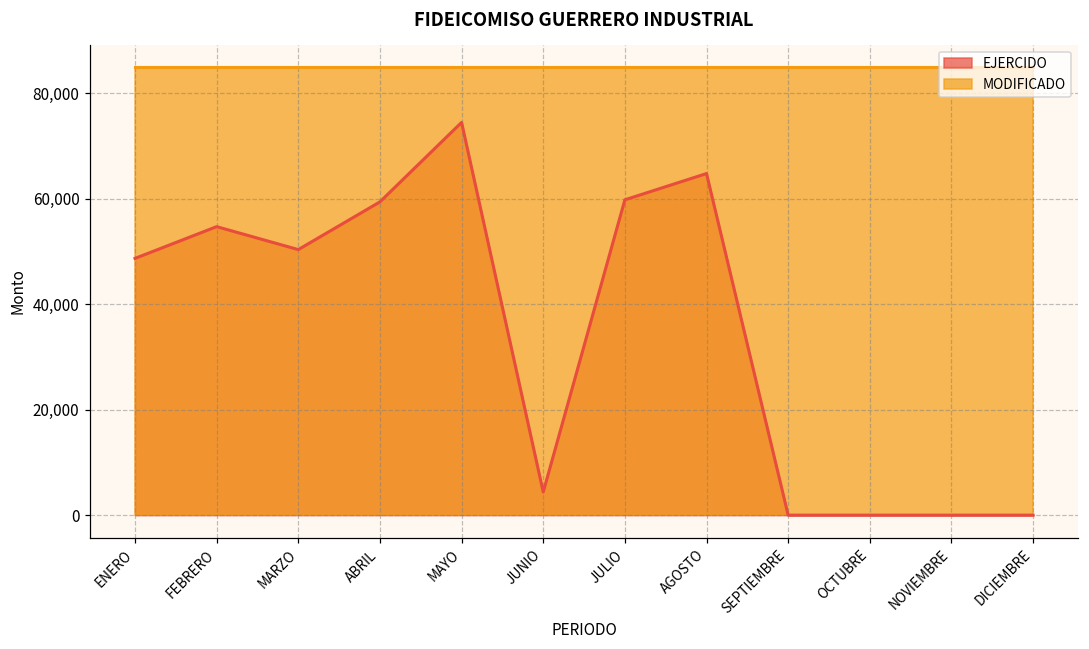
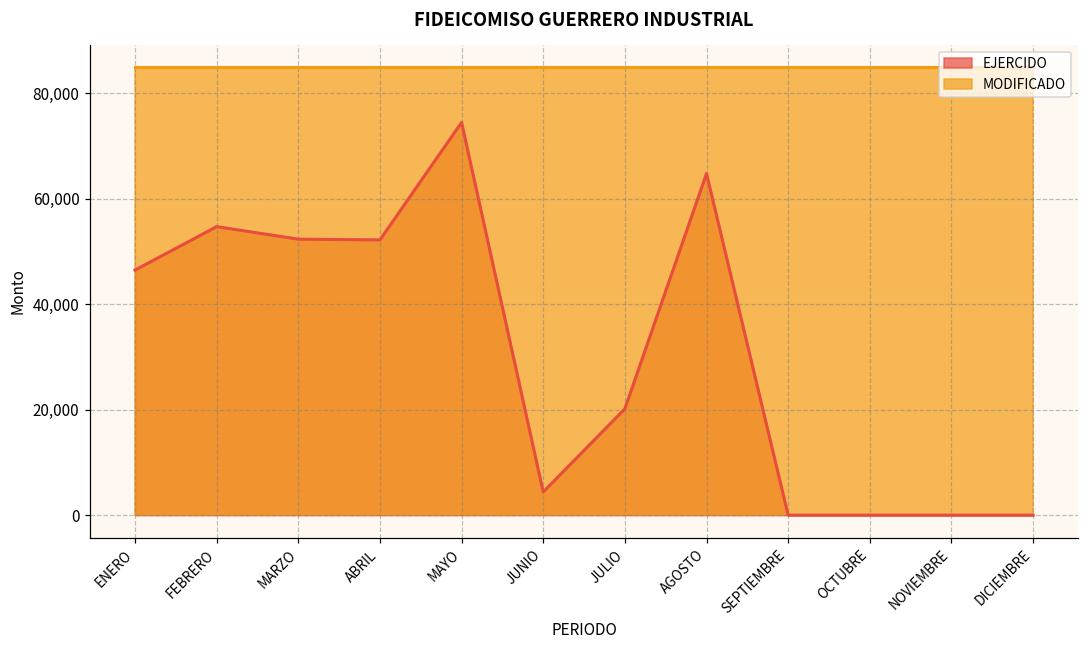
  {
    "EJERCIDO": {
-     "ENERO": "49,000",
+     "ENERO": "46,000",
      "FEBRERO": "55,000",
-     "MARZO": "50,000",
-     "ABRIL": "59,000",
+     "MARZO": "52,000",
+     "ABRIL": "52,000",
      "MAYO": "74,000",
      "JUNIO": "4,000",
-     "JULIO": "60,000",
+     "JULIO": "20,000",
      "AGOSTO": "65,000",
      "SEPTIEMBRE": "0",
      "OCTUBRE": "0",
      "NOVIEMBRE": "0",
      "DICIEMBRE": "0"
    },
    "MODIFICADO": {
      "ENERO": "85,000",
      "FEBRERO": "85,000",
      "MARZO": "85,000",
      "ABRIL": "85,000",
      "MAYO": "85,000",
      "JUNIO": "85,000",
      "JULIO": "85,000",
      "AGOSTO": "85,000",
      "SEPTIEMBRE": "85,000",
      "OCTUBRE": "85,000"
    }
  }
